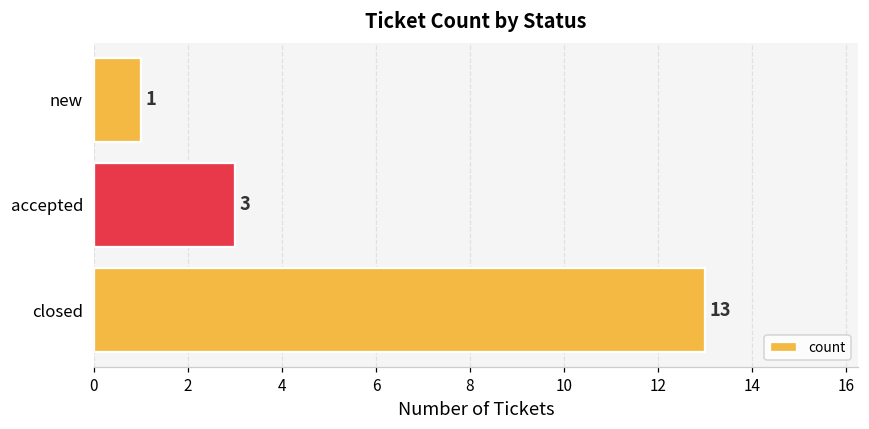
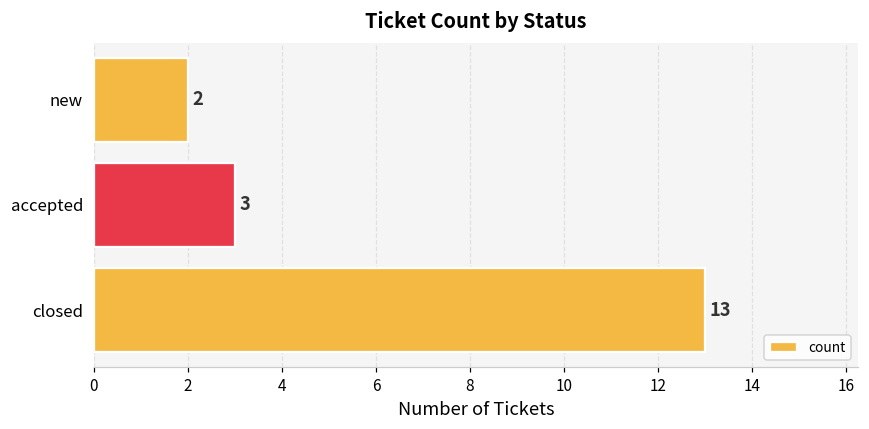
  {
-   "new": 1,
+   "new": 2,
    "accepted": 3,
    "closed": 13
  }
